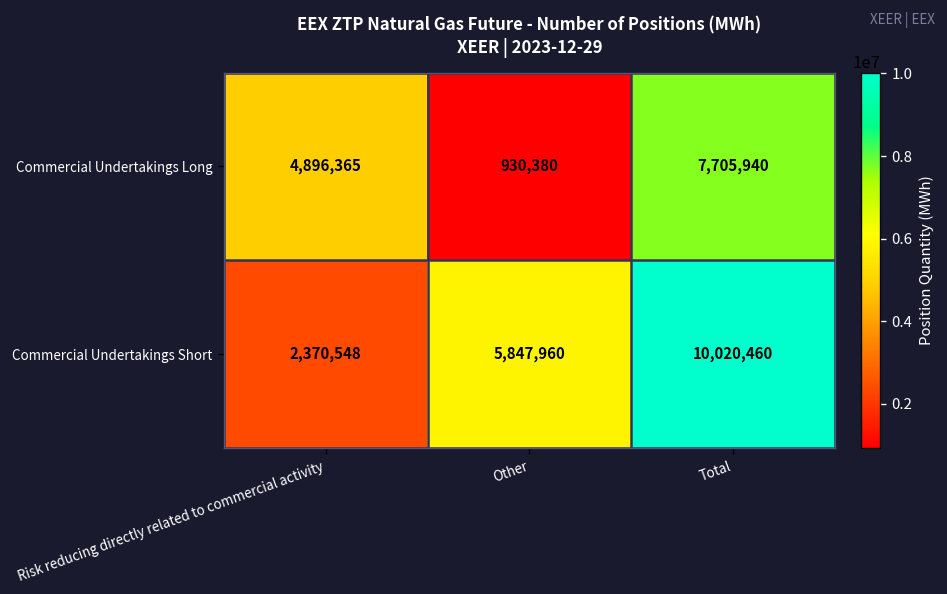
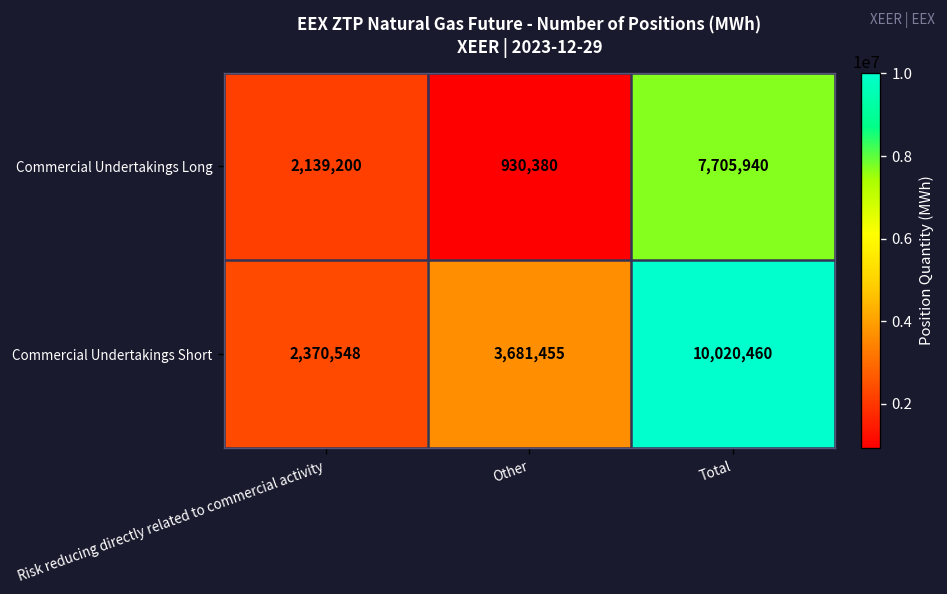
  {
    "Commercial Undertakings Long": {
-     "Risk reducing directly related to commercial activity": "4,896,365",
+     "Risk reducing directly related to commercial activity": "2,139,200",
      "Other": "930,380",
      "Total": "7,705,940"
    },
    "Commercial Undertakings Short": {
      "Risk reducing directly related to commercial activity": "2,370,548",
-     "Other": "5,847,960",
+     "Other": "3,681,455",
      "Total": "10,020,460"
    }
  }
